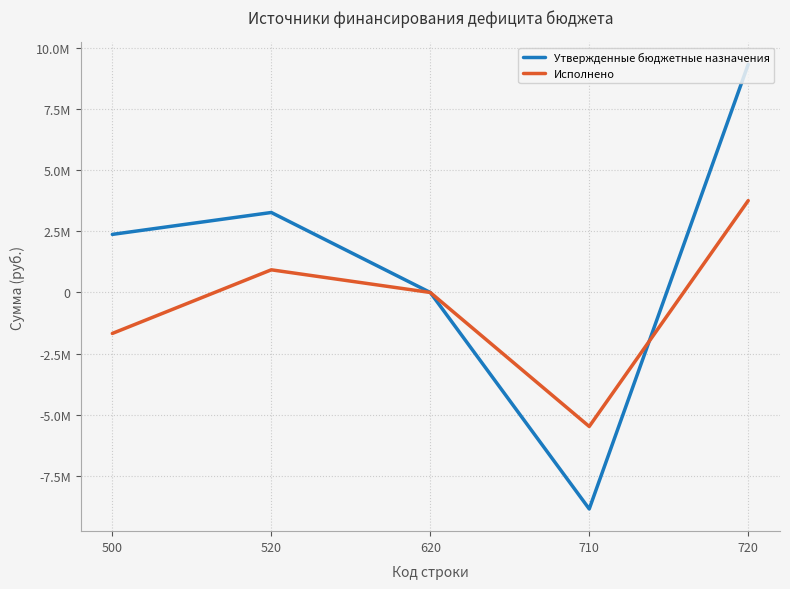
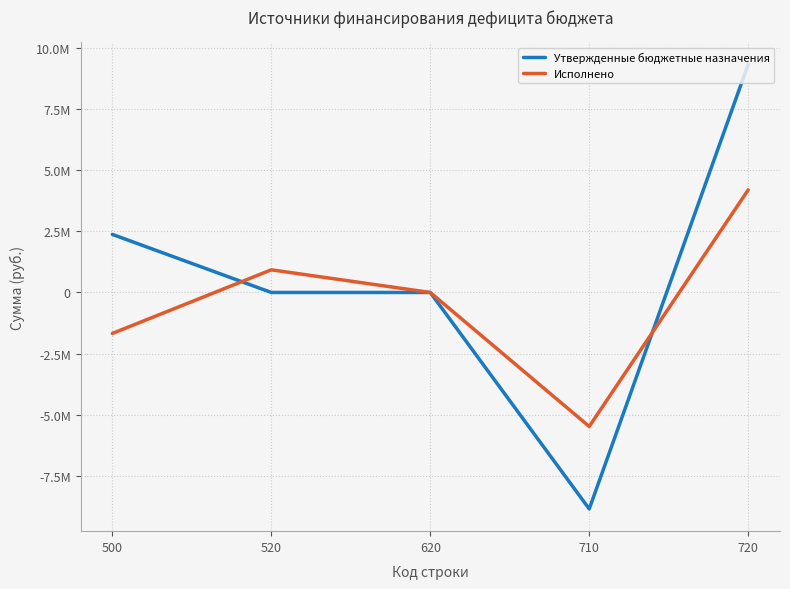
  {
    "Утвержденные бюджетные назначения": {
      "500": 2400000,
-     "520": 3300000,
+     "520": 0,
      "710": -8900000
    },
    "Исполнено": {
      "500": -1700000,
      "520": 900000,
      "710": -5500000,
-     "720": 3800000
+     "720": 4200000
    }
  }
